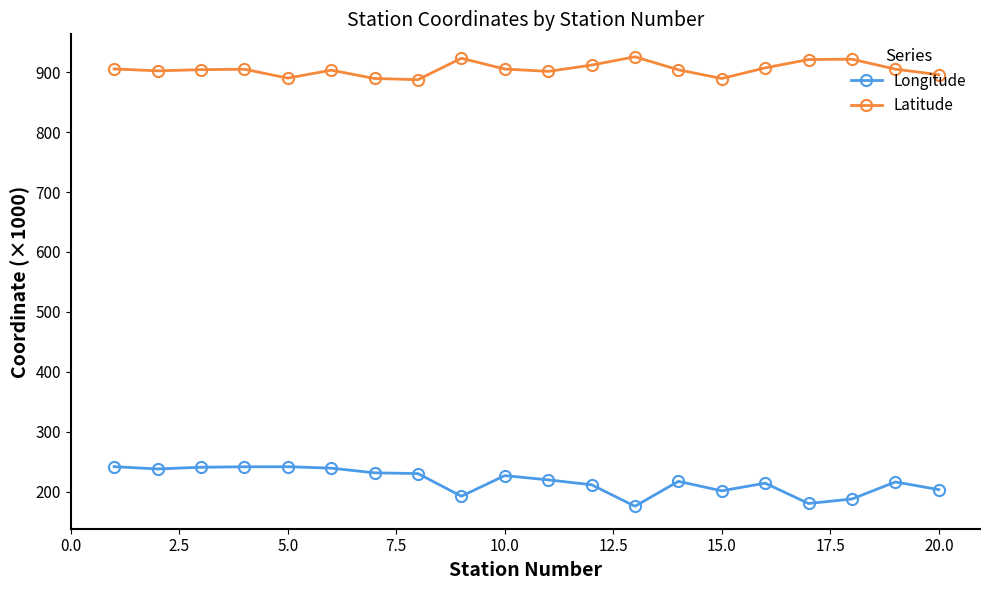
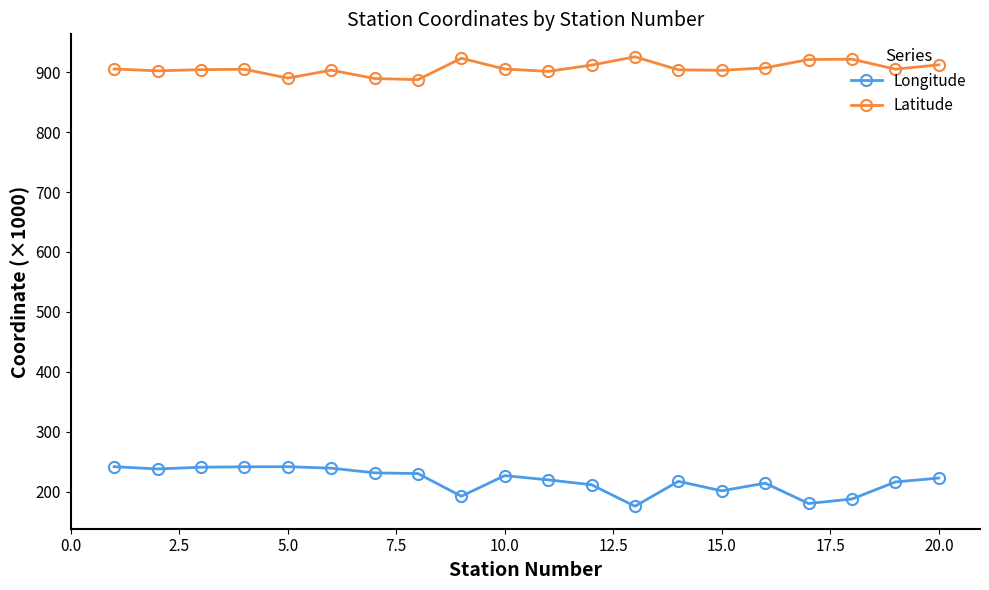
  {
    "Longitude": {
      "5.0": 240,
      "10.0": 230,
      "15.0": 200,
-     "20.0": 200
+     "20.0": 220
    },
    "Latitude": {
      "5.0": 890,
      "10.0": 910,
-     "15.0": 890,
-     "20.0": 900
+     "15.0": 900,
+     "20.0": 910
    }
  }
